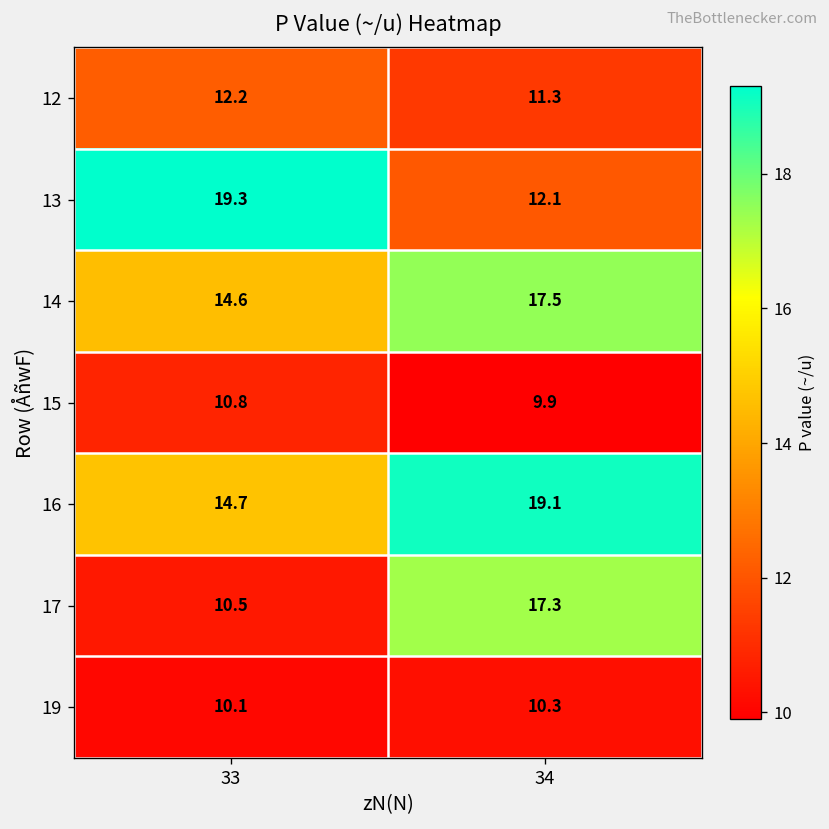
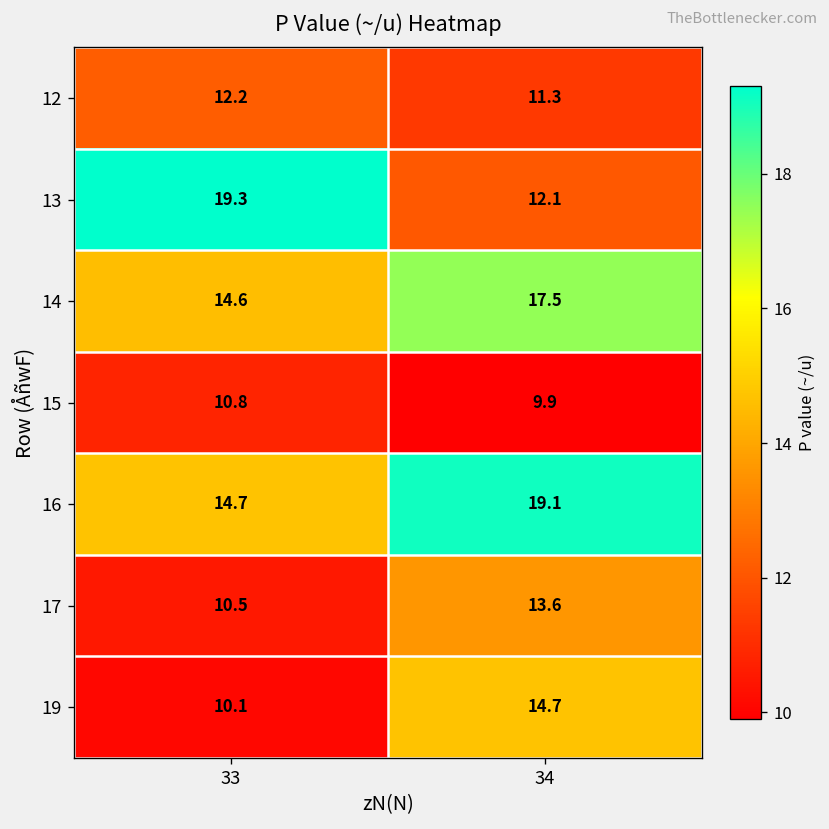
  {
    "12": {
      "33": 12.2,
      "34": 11.3
    },
    "13": {
      "33": 19.3,
      "34": 12.1
    },
    "14": {
      "33": 14.6,
      "34": 17.5
    },
    "15": {
      "33": 10.8,
      "34": 9.9
    },
    "16": {
      "33": 14.7,
      "34": 19.1
    },
    "17": {
      "33": 10.5,
-     "34": 17.3
+     "34": 13.6
    },
    "19": {
      "33": 10.1,
-     "34": 10.3
+     "34": 14.7
    }
  }
